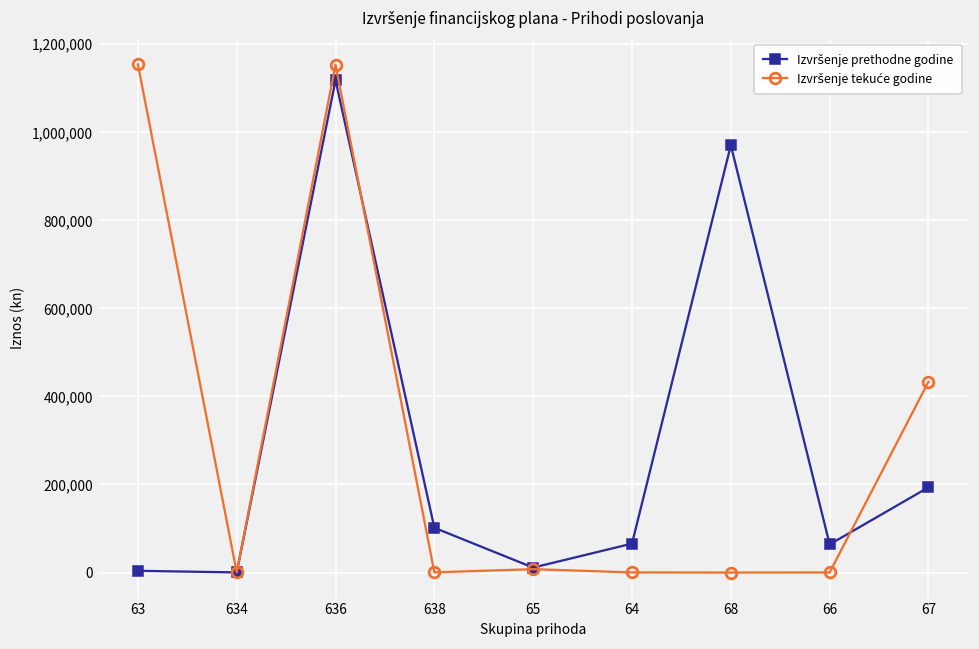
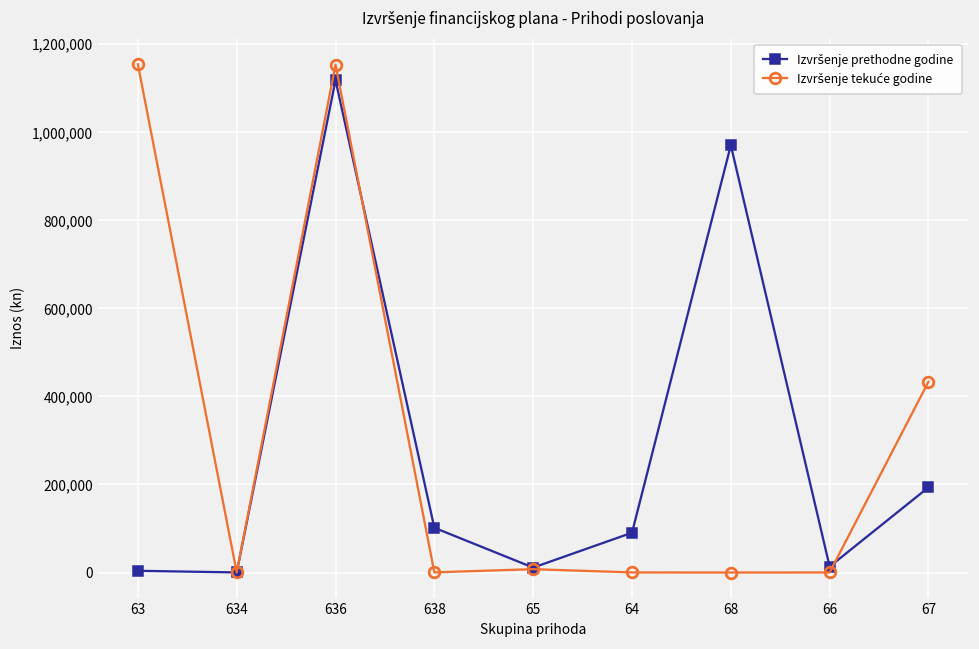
  {
    "Izvršenje prethodne godine": {
      "63": "0",
      "636": "1,120,000",
      "638": "100,000",
-     "64": "70,000",
+     "64": "90,000",
      "68": "970,000",
-     "66": "60,000",
+     "66": "10,000",
      "67": "190,000"
    },
    "Izvršenje tekuće godine": {
      "63": "1,150,000",
      "636": "1,150,000",
      "638": "0",
      "64": "0",
      "68": "0",
      "66": "0",
      "67": "430,000"
    }
  }
